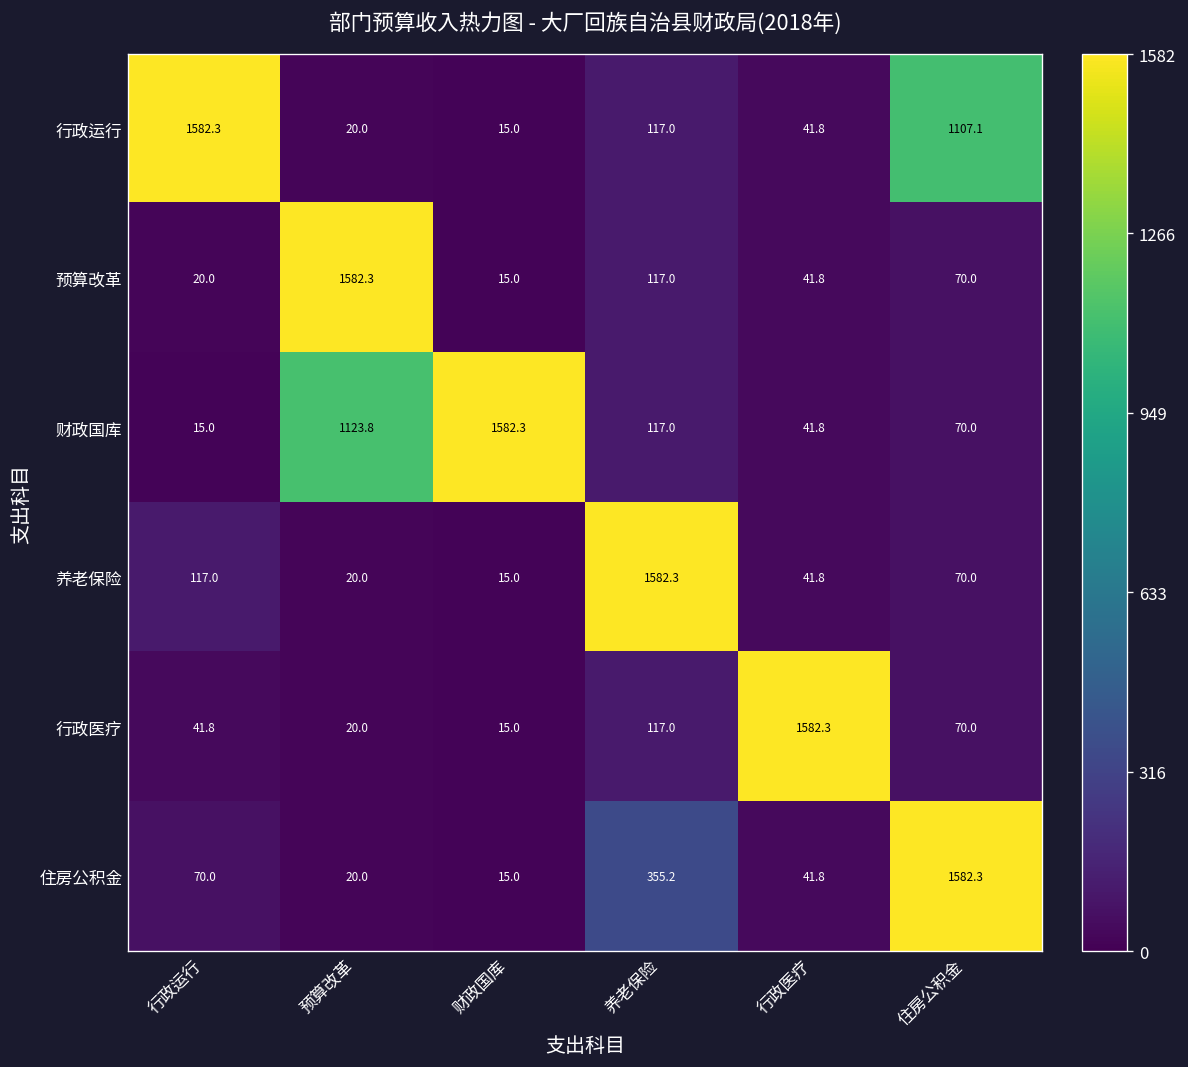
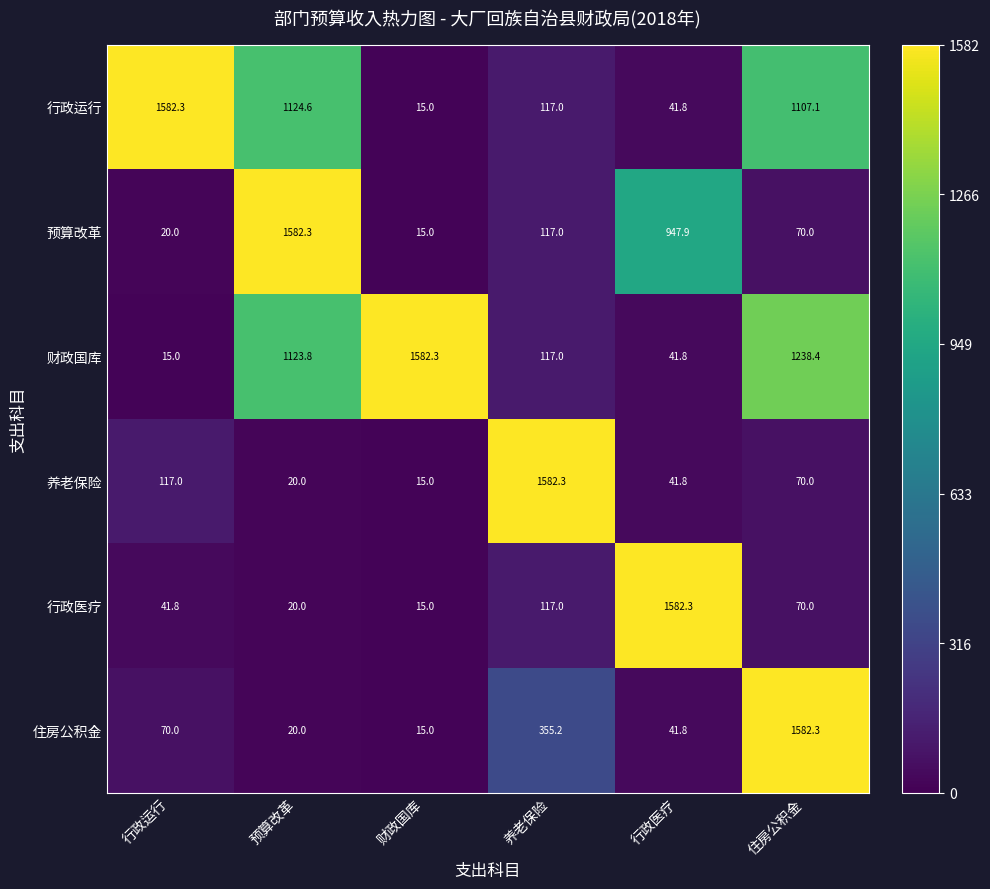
  {
    "行政运行": {
      "行政运行": 1582.3,
-     "预算改革": 20.0,
+     "预算改革": 1124.6,
      "财政国库": 15.0,
      "养老保险": 117.0,
      "行政医疗": 41.8,
      "住房公积金": 1107.1
    },
    "预算改革": {
      "行政运行": 20.0,
      "预算改革": 1582.3,
      "财政国库": 15.0,
      "养老保险": 117.0,
-     "行政医疗": 41.8,
+     "行政医疗": 947.9,
      "住房公积金": 70.0
    },
    "财政国库": {
      "行政运行": 15.0,
      "预算改革": 1123.8,
      "财政国库": 1582.3,
      "养老保险": 117.0,
      "行政医疗": 41.8,
-     "住房公积金": 70.0
+     "住房公积金": 1238.4
    },
    "养老保险": {
      "行政运行": 117.0,
      "预算改革": 20.0,
      "财政国库": 15.0,
      "养老保险": 1582.3,
      "行政医疗": 41.8,
      "住房公积金": 70.0
    },
    "行政医疗": {
      "行政运行": 41.8,
      "预算改革": 20.0,
      "财政国库": 15.0,
      "养老保险": 117.0,
      "行政医疗": 1582.3,
      "住房公积金": 70.0
    },
    "住房公积金": {
      "行政运行": 70.0,
      "预算改革": 20.0,
      "财政国库": 15.0,
      "养老保险": 355.2,
      "行政医疗": 41.8,
      "住房公积金": 1582.3
    }
  }
